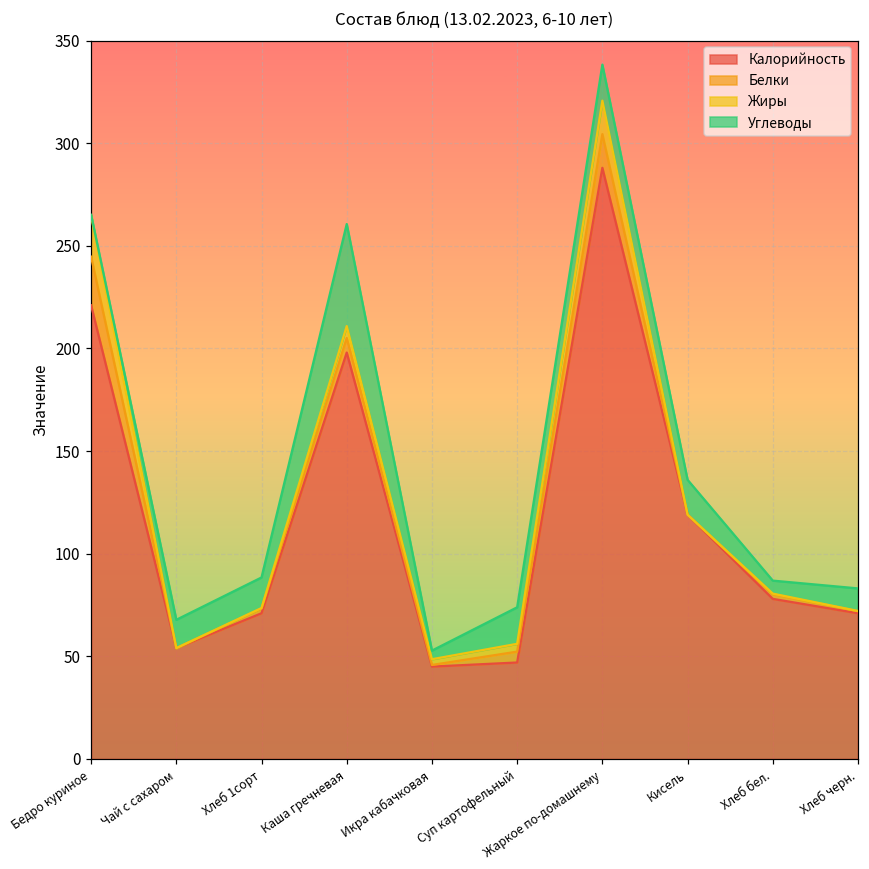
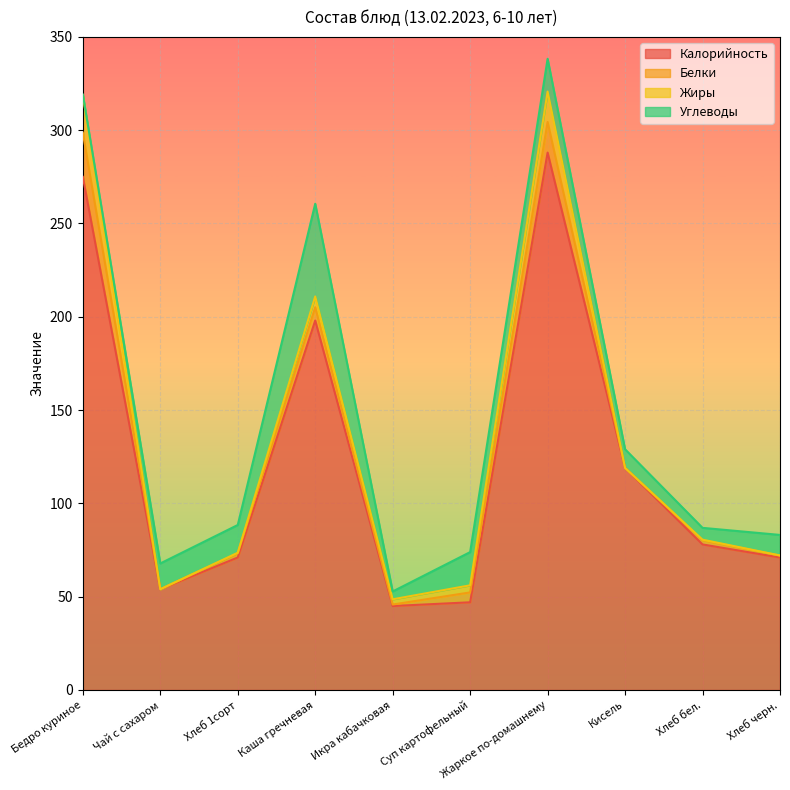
  {
    "Калорийность": {
-     "Бедро куриное": 221,
+     "Бедро куриное": 275,
      "Хлеб 1сорт": 71,
      "Каша гречневая": 198,
      "Суп картофельный": 47,
      "Жаркое по-домашнему": 288,
      "Хлеб бел.": 78
    },
    "Углеводы": {
      "Чай с сахаром": 14,
      "Хлеб 1сорт": 15,
      "Каша гречневая": 50,
      "Икра кабачковая": 4,
      "Суп картофельный": 18,
      "Жаркое по-домашнему": 18,
-     "Кисель": 17,
+     "Кисель": 10,
      "Хлеб бел.": 6,
      "Хлеб черн.": 11
    }
  }
